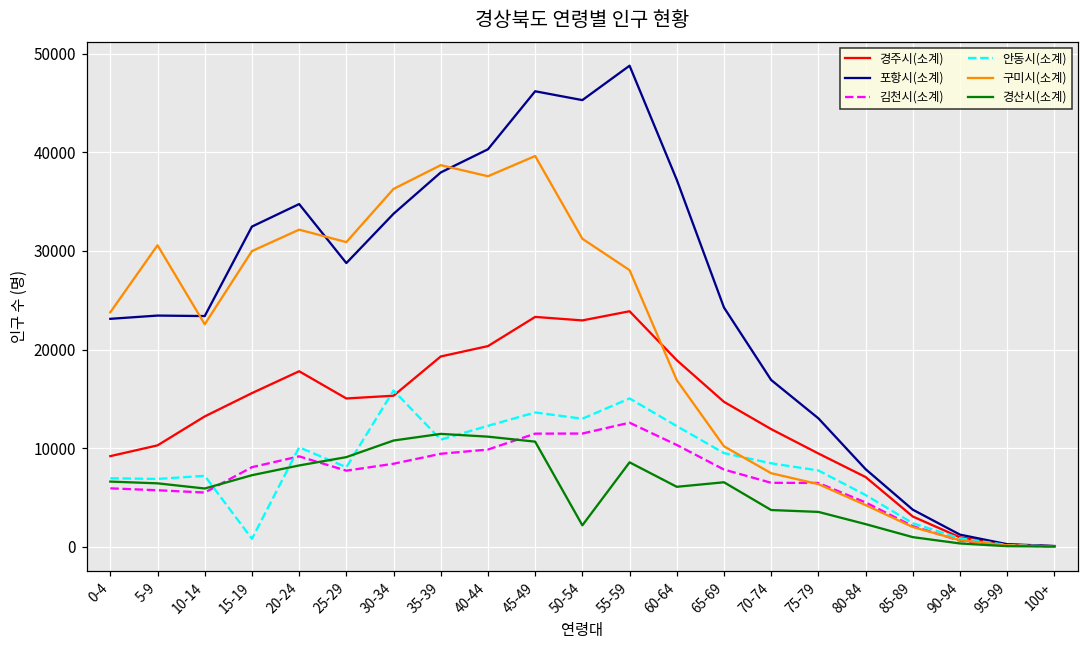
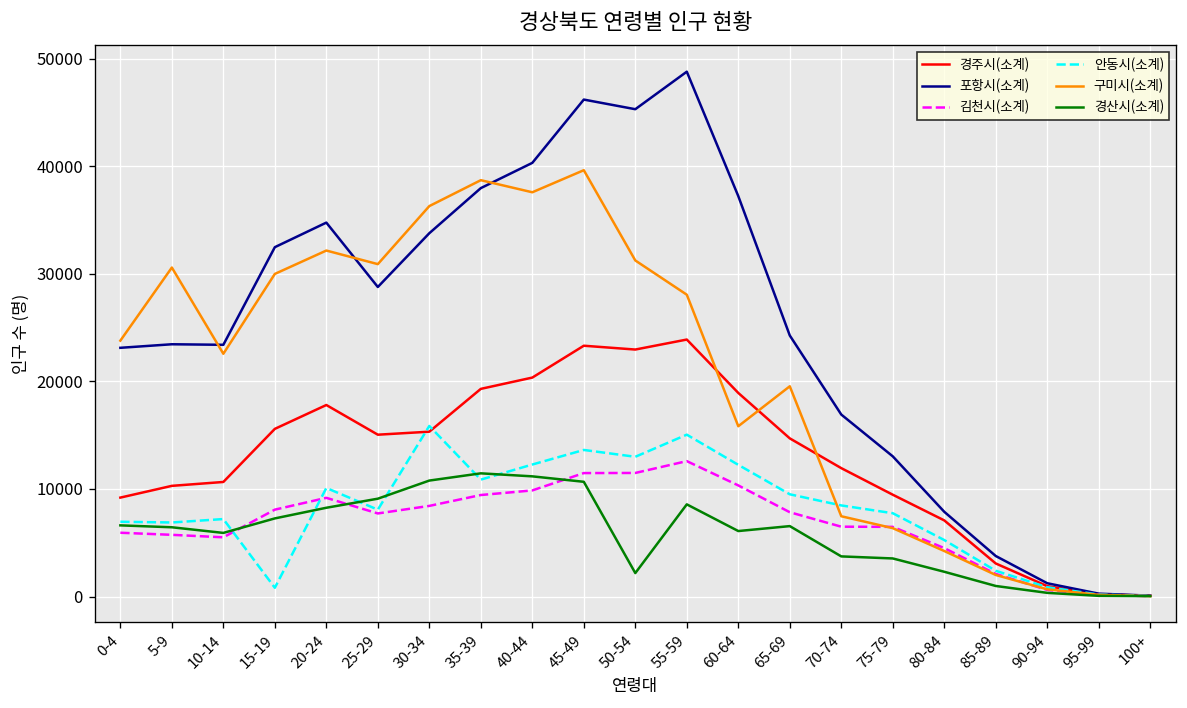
  {
    "경주시(소계)": {
      "0-4": 9000,
      "5-9": 10000,
-     "10-14": 13000,
+     "10-14": 11000,
      "15-19": 16000,
      "20-24": 18000,
      "25-29": 15000,
      "30-34": 15000,
      "35-39": 19000,
      "40-44": 20000,
      "45-49": 23000,
      "50-54": 23000,
      "55-59": 24000,
      "60-64": 19000,
      "65-69": 15000,
      "70-74": 12000,
      "75-79": 9000,
      "80-84": 7000,
      "85-89": 3000
    },
    "포항시(소계)": {
      "0-4": 23000,
      "5-9": 23000,
      "10-14": 23000,
      "15-19": 32000,
      "20-24": 35000,
      "25-29": 29000,
      "30-34": 34000,
      "35-39": 38000,
      "40-44": 40000,
      "45-49": 46000,
      "50-54": 45000,
      "55-59": 49000,
      "60-64": 37000,
      "65-69": 24000,
      "70-74": 17000,
      "75-79": 13000,
      "80-84": 8000,
      "85-89": 4000
    },
    "김천시(소계)": {
      "0-4": 6000,
      "5-9": 6000,
      "10-14": 6000,
      "15-19": 8000,
      "20-24": 9000,
      "25-29": 8000,
      "30-34": 8000,
      "35-39": 9000,
      "40-44": 10000,
      "45-49": 11000,
      "50-54": 11000,
      "55-59": 13000,
      "60-64": 10000,
      "65-69": 8000,
      "70-74": 6000
    },
    "안동시(소계)": {
      "0-4": 7000,
      "5-9": 7000,
      "10-14": 7000,
      "15-19": 1000,
      "20-24": 10000,
      "25-29": 8000,
      "30-34": 16000,
      "35-39": 11000,
      "40-44": 12000,
      "45-49": 14000,
      "50-54": 13000,
      "55-59": 15000,
      "60-64": 12000,
      "65-69": 10000,
      "70-74": 8000,
      "75-79": 8000,
      "80-84": 5000,
      "85-89": 2000
    },
    "구미시(소계)": {
      "0-4": 24000,
      "5-9": 31000,
      "10-14": 23000,
      "15-19": 30000,
      "20-24": 32000,
      "25-29": 31000,
      "30-34": 36000,
      "35-39": 39000,
      "40-44": 38000,
      "45-49": 40000,
      "50-54": 31000,
      "55-59": 28000,
-     "60-64": 17000,
-     "65-69": 10000,
+     "60-64": 16000,
+     "65-69": 20000,
      "70-74": 7000
    },
    "경산시(소계)": {
      "0-4": 7000,
      "5-9": 6000,
      "10-14": 6000,
      "15-19": 7000,
      "20-24": 8000,
      "25-29": 9000,
      "30-34": 11000,
      "35-39": 11000,
      "40-44": 11000,
      "45-49": 11000,
      "50-54": 2000,
      "55-59": 9000,
      "60-64": 6000,
      "65-69": 7000,
      "70-74": 4000,
      "75-79": 4000,
      "80-84": 2000,
      "85-89": 1000
    }
  }
